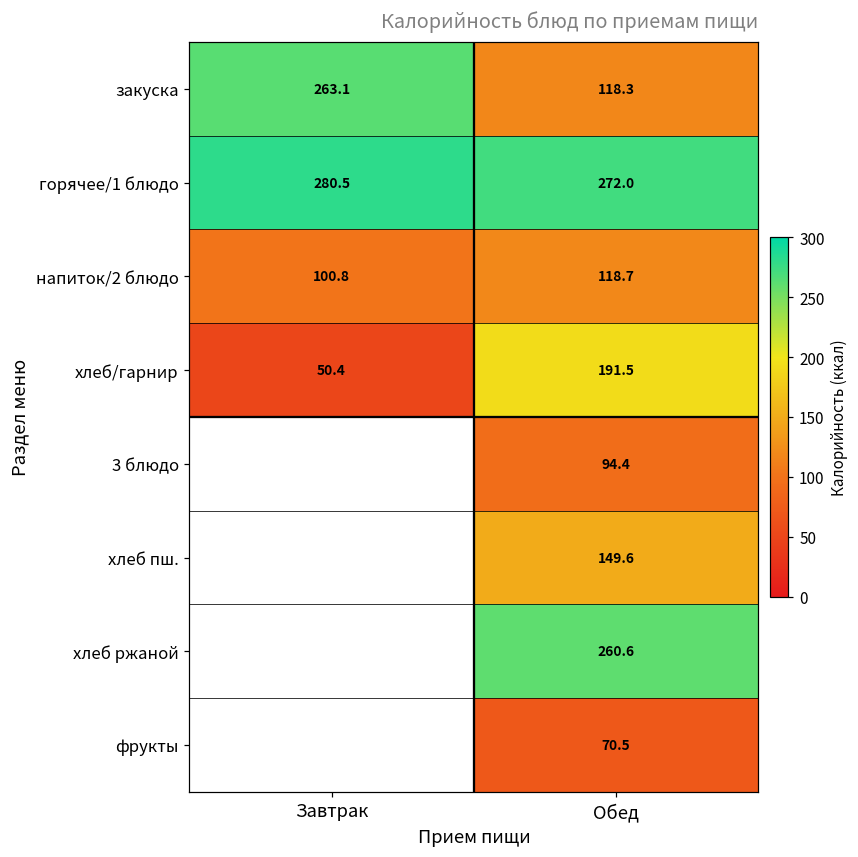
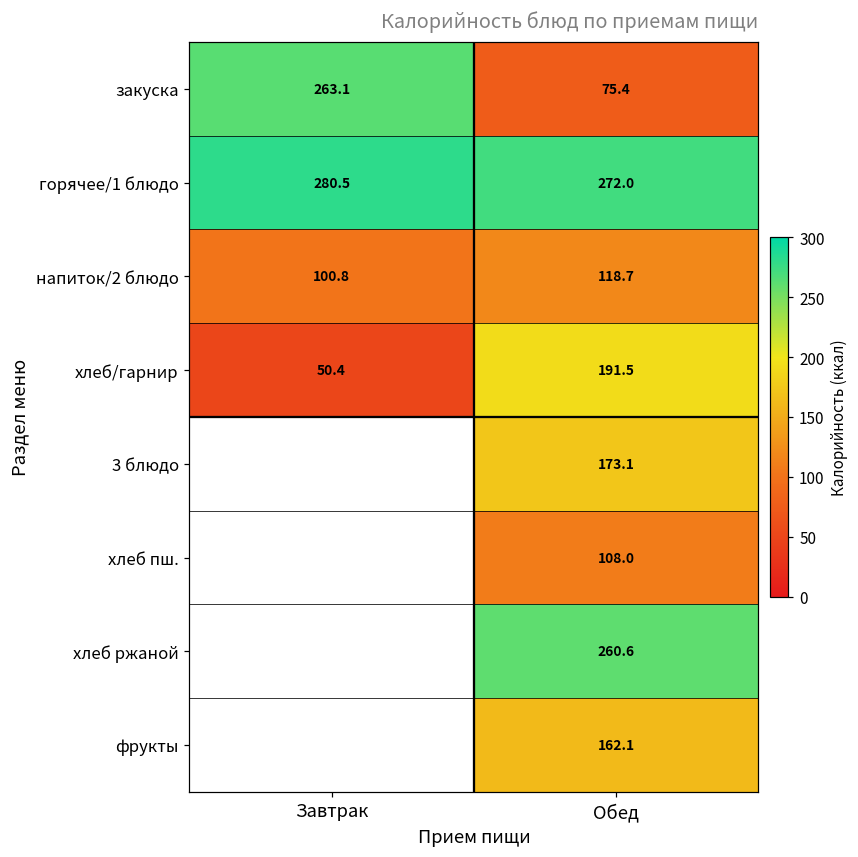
  {
    "закуска": {
      "Завтрак": 263.1,
-     "Обед": 118.3
+     "Обед": 75.4
    },
    "горячее/1 блюдо": {
      "Завтрак": 280.5,
      "Обед": 272.0
    },
    "напиток/2 блюдо": {
      "Завтрак": 100.8,
      "Обед": 118.7
    },
    "хлеб/гарнир": {
      "Завтрак": 50.4,
      "Обед": 191.5
    },
    "3 блюдо": {
-     "Обед": 94.4
+     "Обед": 173.1
    },
    "хлеб пш.": {
-     "Обед": 149.6
+     "Обед": 108.0
    },
    "хлеб ржаной": {
      "Обед": 260.6
    },
    "фрукты": {
-     "Обед": 70.5
+     "Обед": 162.1
    }
  }
